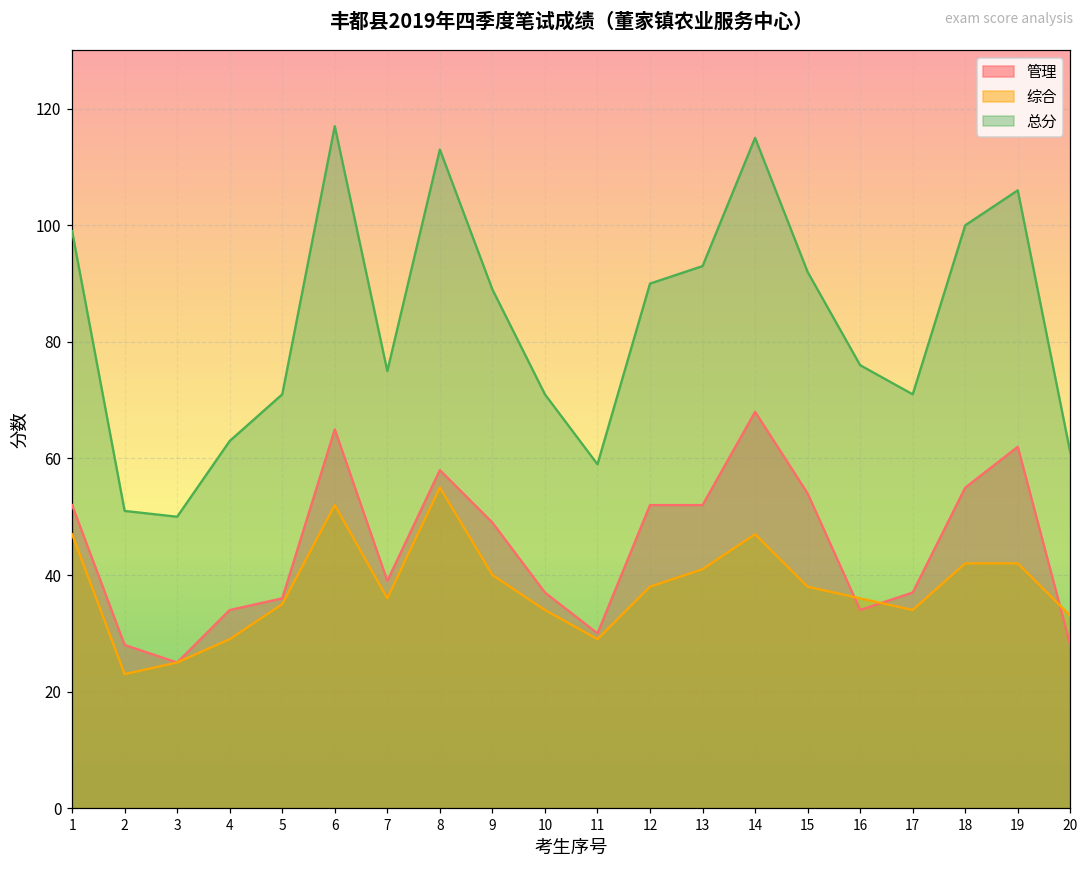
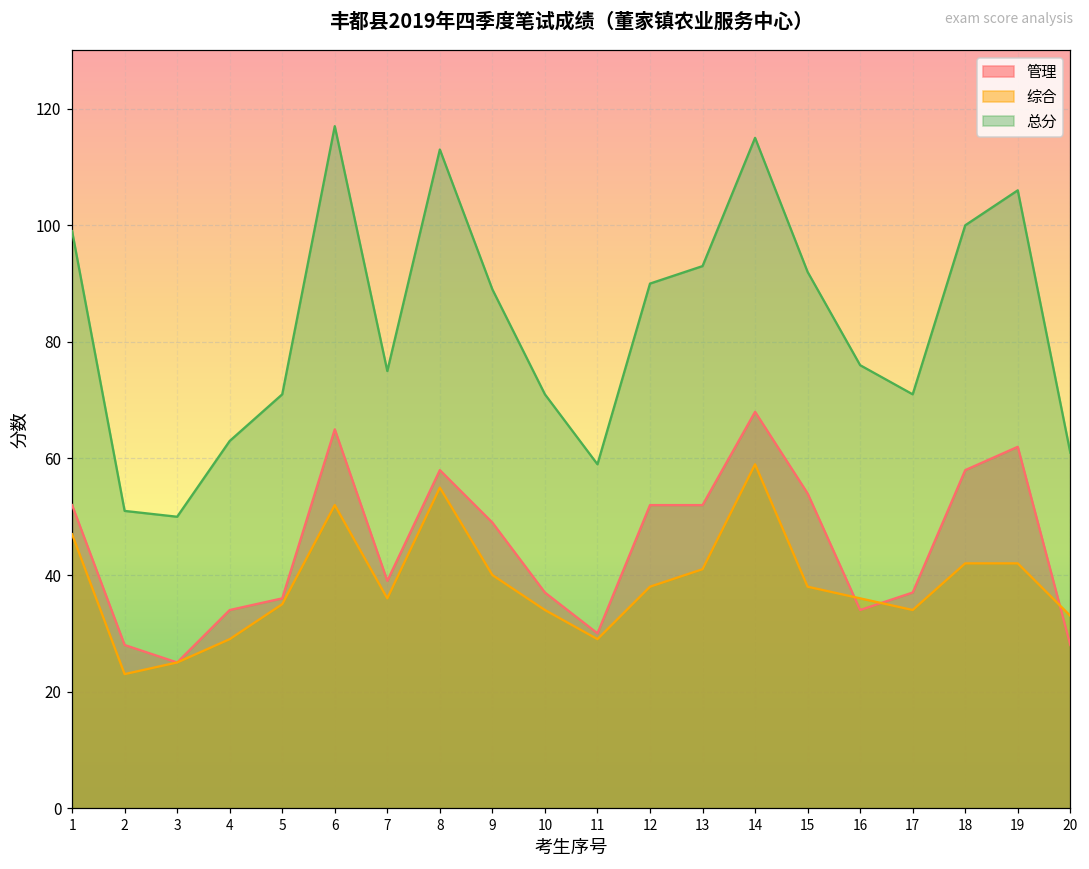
  {
    "管理": {
      "1": 52,
      "2": 28,
      "4": 34,
      "5": 36,
      "6": 65,
      "7": 39,
      "8": 58,
      "9": 49,
      "10": 37,
      "11": 30,
      "12": 52,
      "13": 52,
      "14": 68,
      "15": 54,
      "16": 34,
      "17": 37,
-     "18": 55,
+     "18": 58,
      "19": 62,
      "20": 28
    },
    "综合": {
      "1": 47,
      "2": 23,
      "4": 29,
      "5": 35,
      "6": 52,
      "7": 36,
      "8": 55,
      "9": 40,
      "10": 34,
      "11": 29,
      "12": 38,
      "13": 41,
-     "14": 47,
+     "14": 59,
      "15": 38,
      "16": 36,
      "17": 34,
      "18": 42,
      "19": 42,
      "20": 33
    },
    "总分": {
      "1": 99,
      "2": 51,
      "3": 50,
      "4": 63,
      "5": 71,
      "6": 117,
      "7": 75,
      "8": 113,
      "9": 89,
      "10": 71,
      "11": 59,
      "12": 90,
      "13": 93,
      "14": 115,
      "15": 92,
      "16": 76,
      "17": 71,
      "18": 100,
      "19": 106,
      "20": 61
    }
  }
